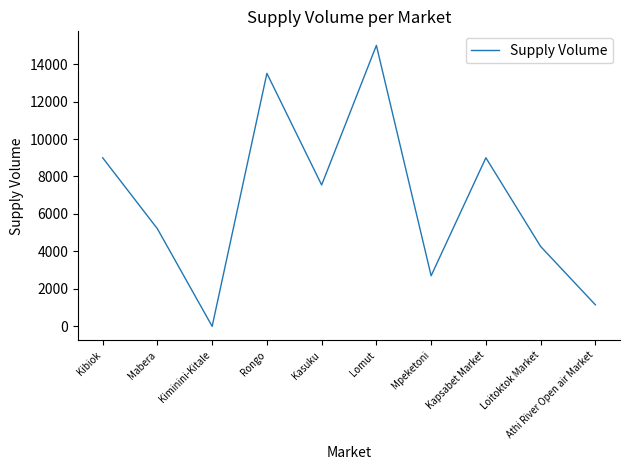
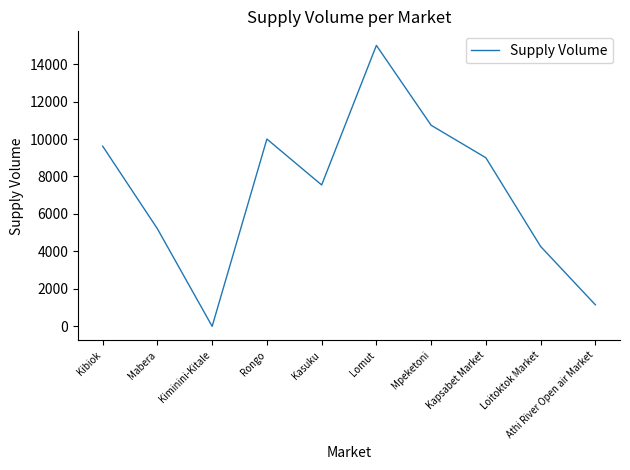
  {
-   "Kibiok": 9000,
+   "Kibiok": 9600,
    "Mabera": 5200,
    "Kiminini-Kitale": 0,
-   "Rongo": 13500,
+   "Rongo": 10000,
    "Kasuku": 7500,
    "Lomut": 15000,
-   "Mpeketoni": 2700,
+   "Mpeketoni": 10700,
    "Kapsabet Market": 9000,
    "Loitoktok Market": 4300,
    "Athi River Open air Market": 1200
  }
